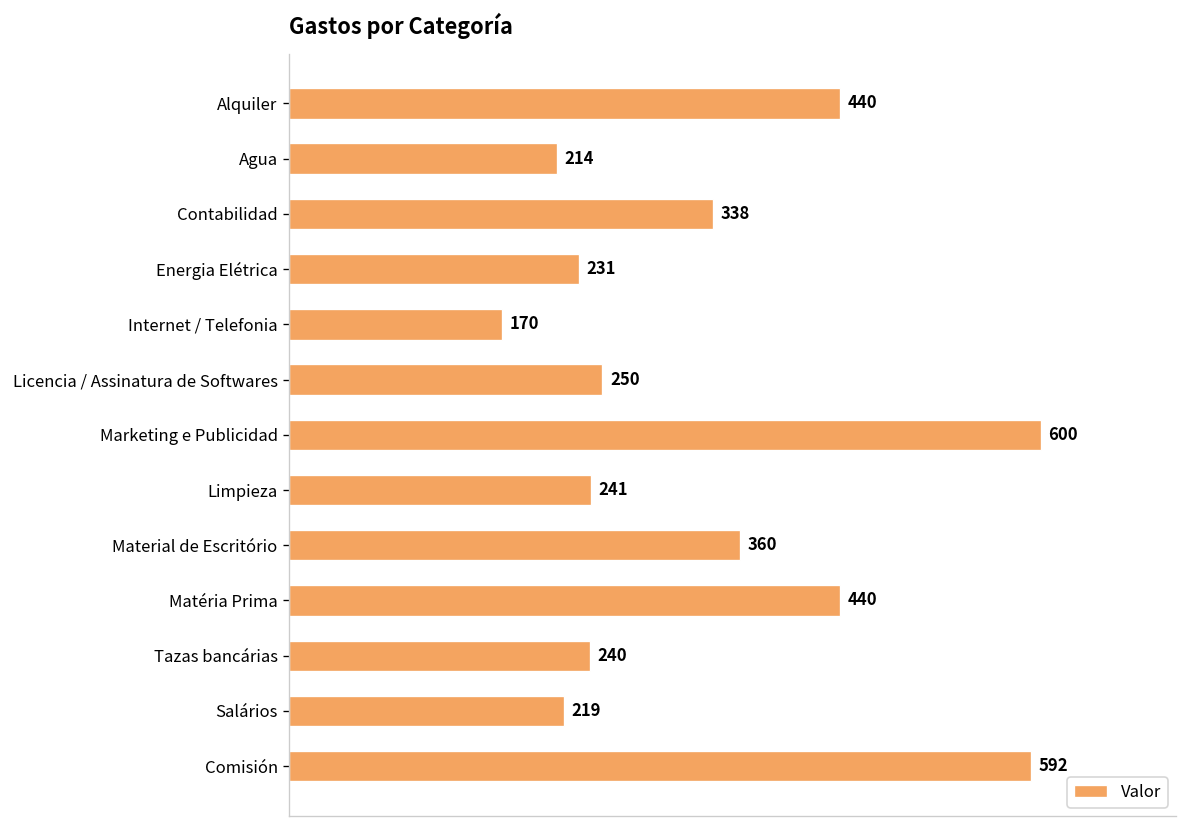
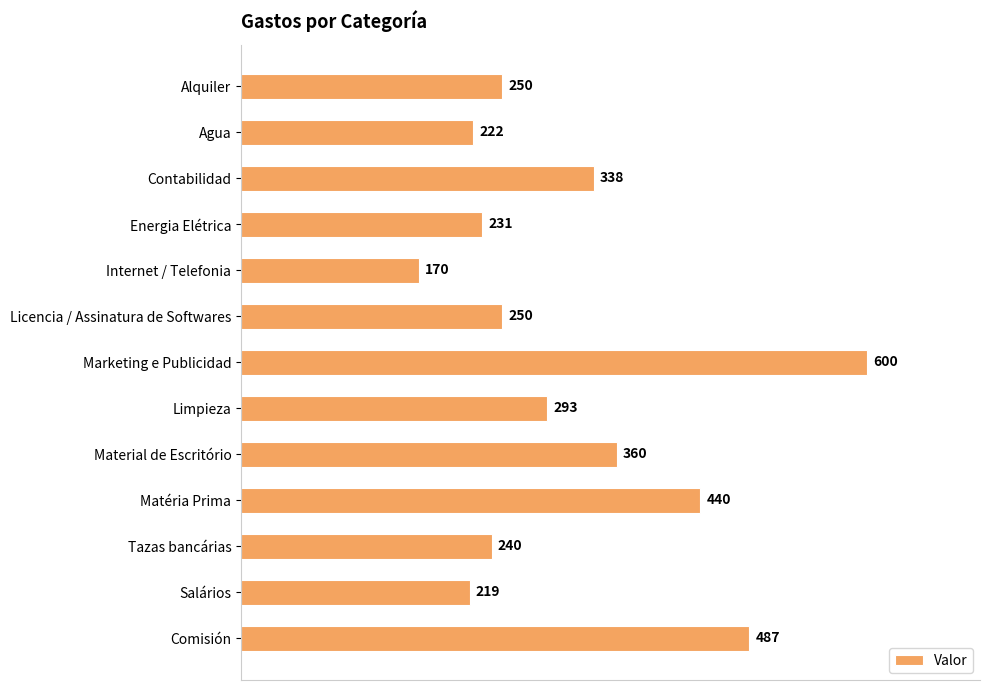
  {
-   "Alquiler": 440,
-   "Agua": 214,
+   "Alquiler": 250,
+   "Agua": 222,
    "Contabilidad": 338,
    "Energia Elétrica": 231,
    "Internet / Telefonia": 170,
    "Licencia / Assinatura de Softwares": 250,
    "Marketing e Publicidad": 600,
-   "Limpieza": 241,
+   "Limpieza": 293,
    "Material de Escritório": 360,
    "Matéria Prima": 440,
    "Tazas bancárias": 240,
    "Salários": 219,
-   "Comisión": 592
+   "Comisión": 487
  }
